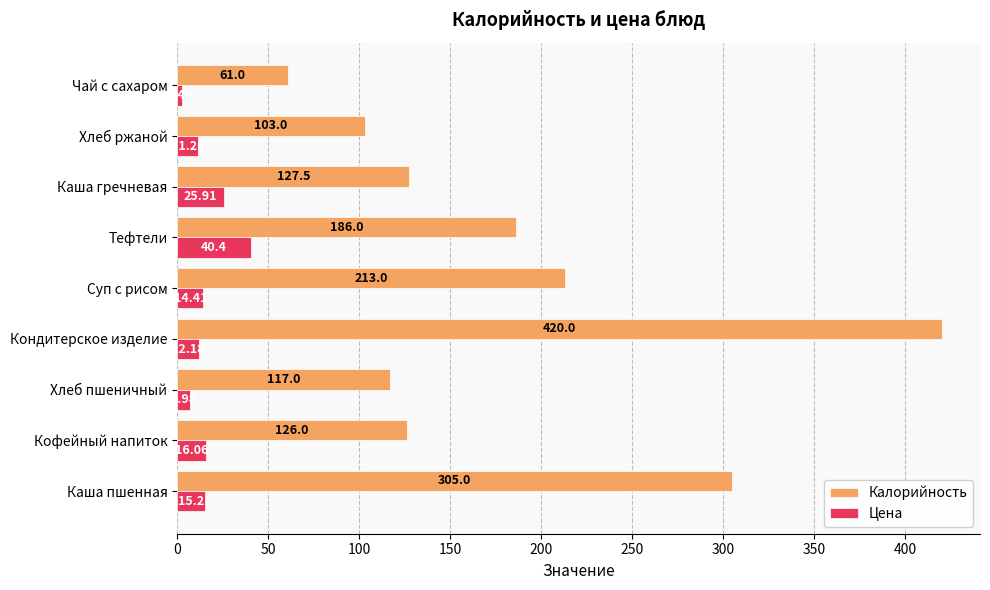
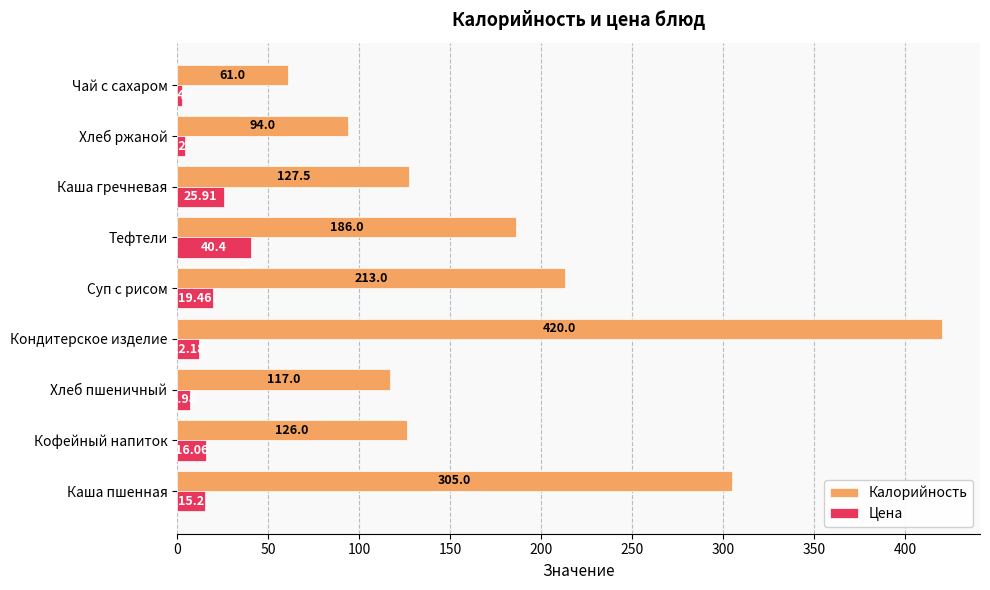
  {
    "Калорийность": {
      "Чай с сахаром": 61.0,
-     "Хлеб ржаной": 103.0,
+     "Хлеб ржаной": 94.0,
      "Каша гречневая": 127.5,
      "Тефтели": 186.0,
      "Суп с рисом": 213.0,
      "Кондитерское изделие": 420.0,
      "Хлеб пшеничный": 117.0,
      "Кофейный напиток": 126.0,
      "Каша пшенная": 305.0
    },
    "Цена": {
-     "Хлеб ржаной": 11,
+     "Хлеб ржаной": 4,
      "Каша гречневая": 25.91,
      "Тефтели": 40.4,
-     "Суп с рисом": 14.41,
+     "Суп с рисом": 19.46,
      "Кондитерское изделие": 12.18,
      "Кофейный напиток": 16.06,
      "Каша пшенная": 15.2
    }
  }
